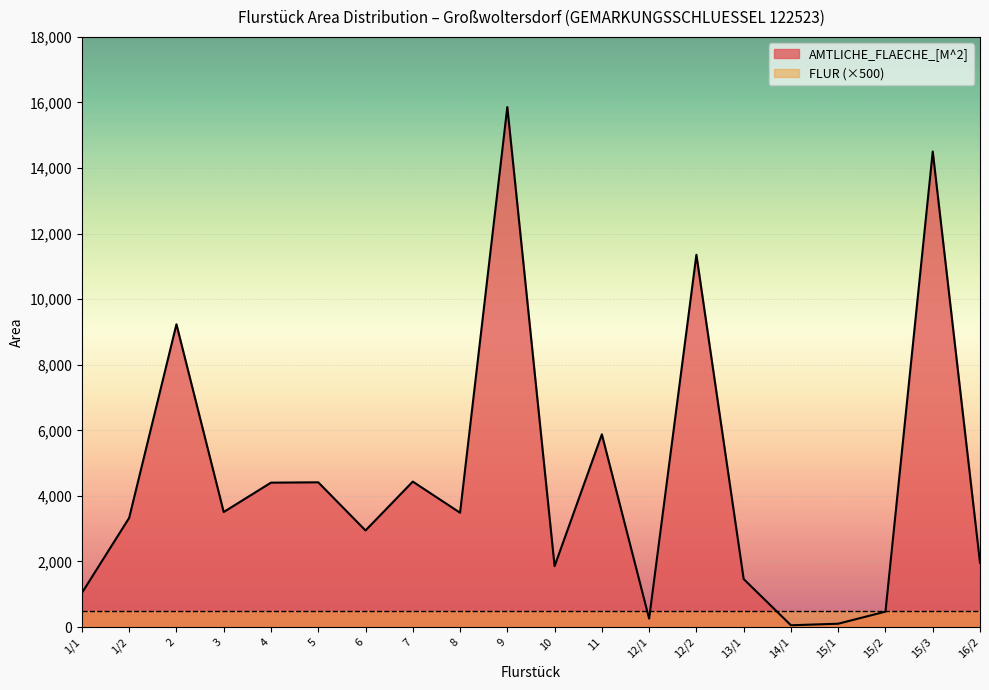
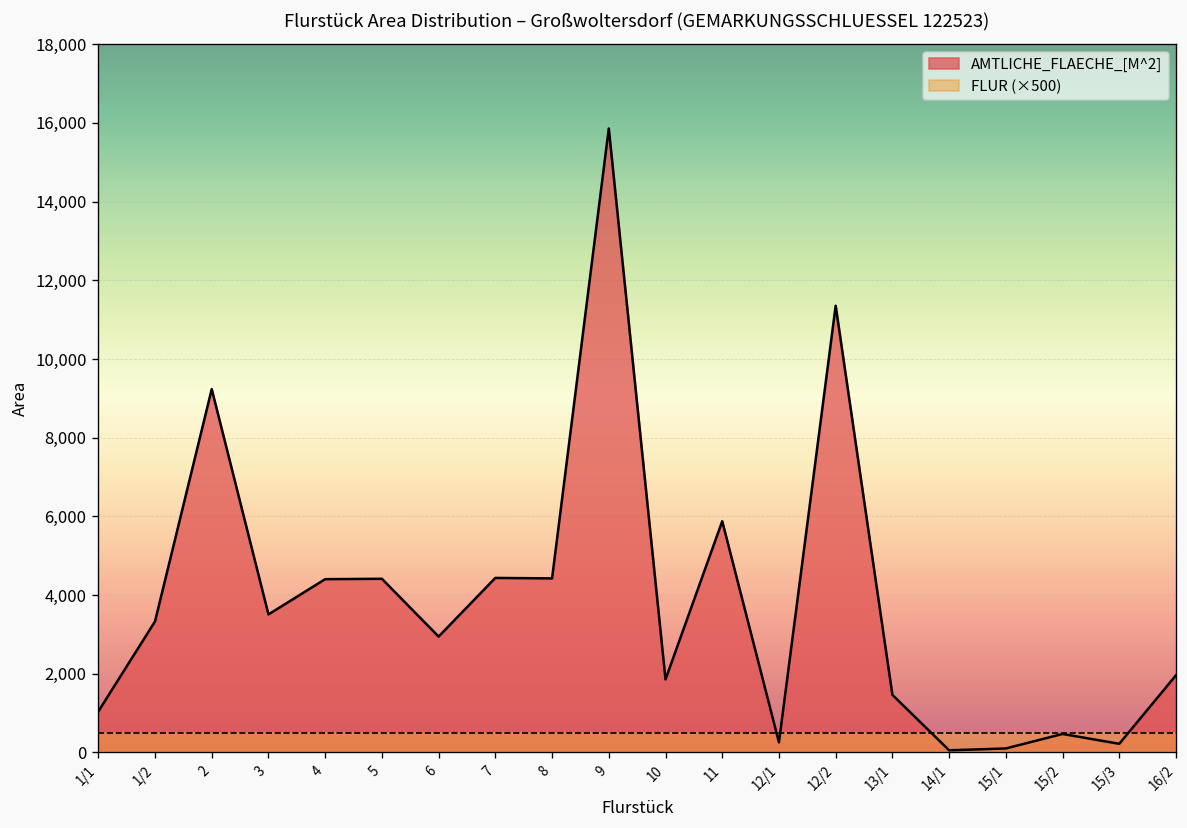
  {
    "AMTLICHE_FLAECHE_[M^2]": {
      "1/1": "1,000",
      "1/2": "3,300",
      "2": "9,200",
      "3": "3,500",
      "4": "4,400",
      "5": "4,400",
      "6": "2,900",
      "7": "4,400",
-     "8": "3,500",
+     "8": "4,400",
      "9": "15,900",
      "10": "1,900",
      "11": "5,900",
      "12/1": "300",
      "12/2": "11,400",
      "13/1": "1,500",
      "14/1": "100",
      "15/1": "100",
-     "15/3": "14,500",
+     "15/3": "200",
      "16/2": "2,000"
    },
    "FLUR (×500)": {
      "1/1": "500",
      "1/2": "500",
      "2": "500",
      "3": "500",
      "4": "500",
      "5": "500",
      "6": "500",
      "7": "500",
      "8": "500",
      "9": "500",
      "10": "500",
      "11": "500",
      "12/1": "500",
      "12/2": "500",
      "13/1": "500",
      "14/1": "500",
      "15/1": "500",
      "15/3": "500",
      "16/2": "500"
    }
  }
